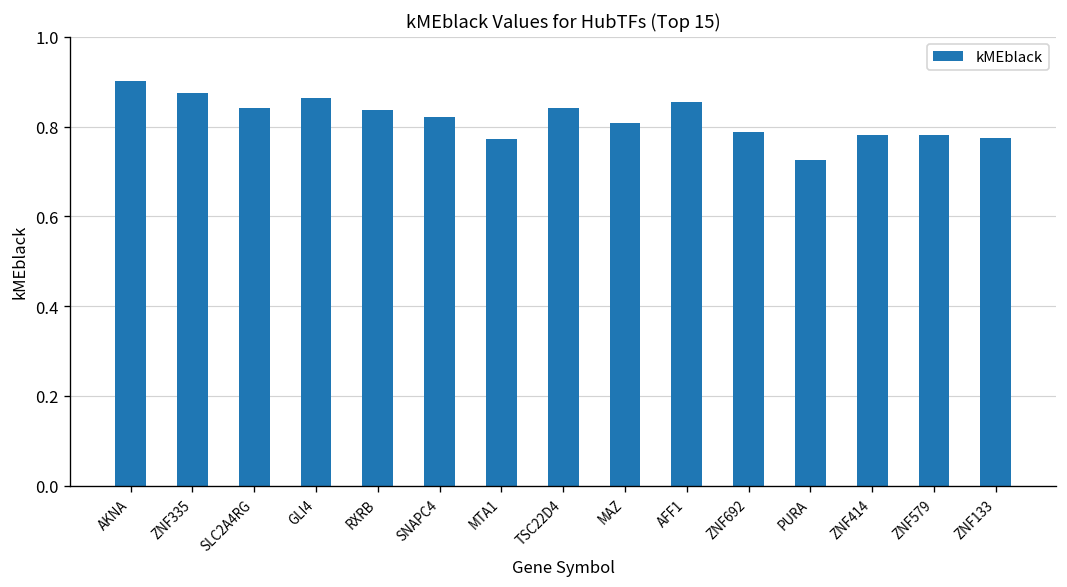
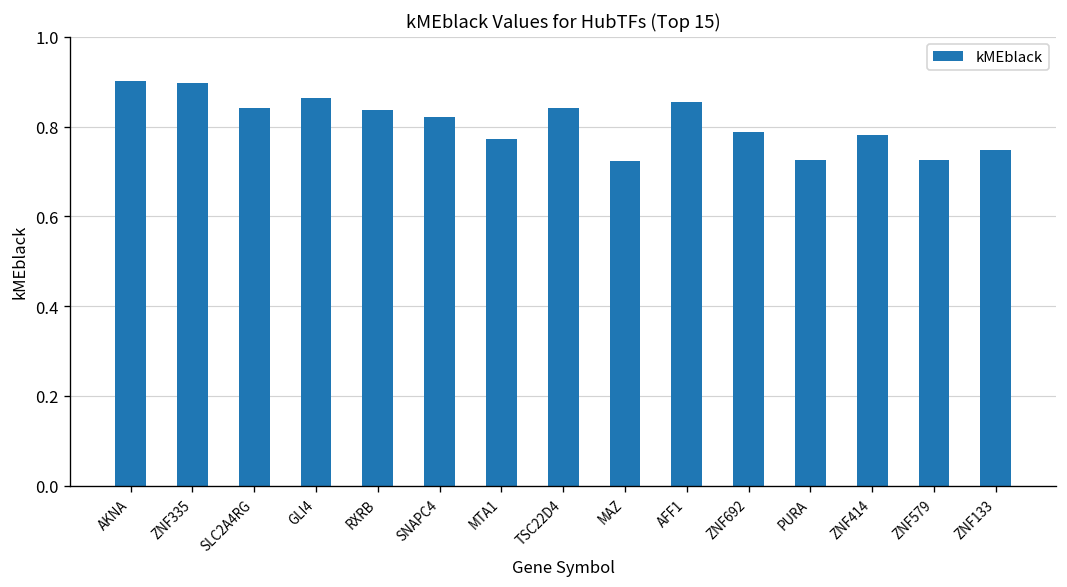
  {
    "AKNA": 0.90,
-   "ZNF335": 0.87,
+   "ZNF335": 0.90,
    "SLC2A4RG": 0.84,
    "GLI4": 0.86,
    "RXRB": 0.84,
    "SNAPC4": 0.82,
    "MTA1": 0.77,
    "TSC22D4": 0.84,
-   "MAZ": 0.81,
+   "MAZ": 0.72,
    "AFF1": 0.86,
    "ZNF692": 0.79,
    "PURA": 0.72,
    "ZNF414": 0.78,
-   "ZNF579": 0.78,
-   "ZNF133": 0.78
+   "ZNF579": 0.73,
+   "ZNF133": 0.75
  }
